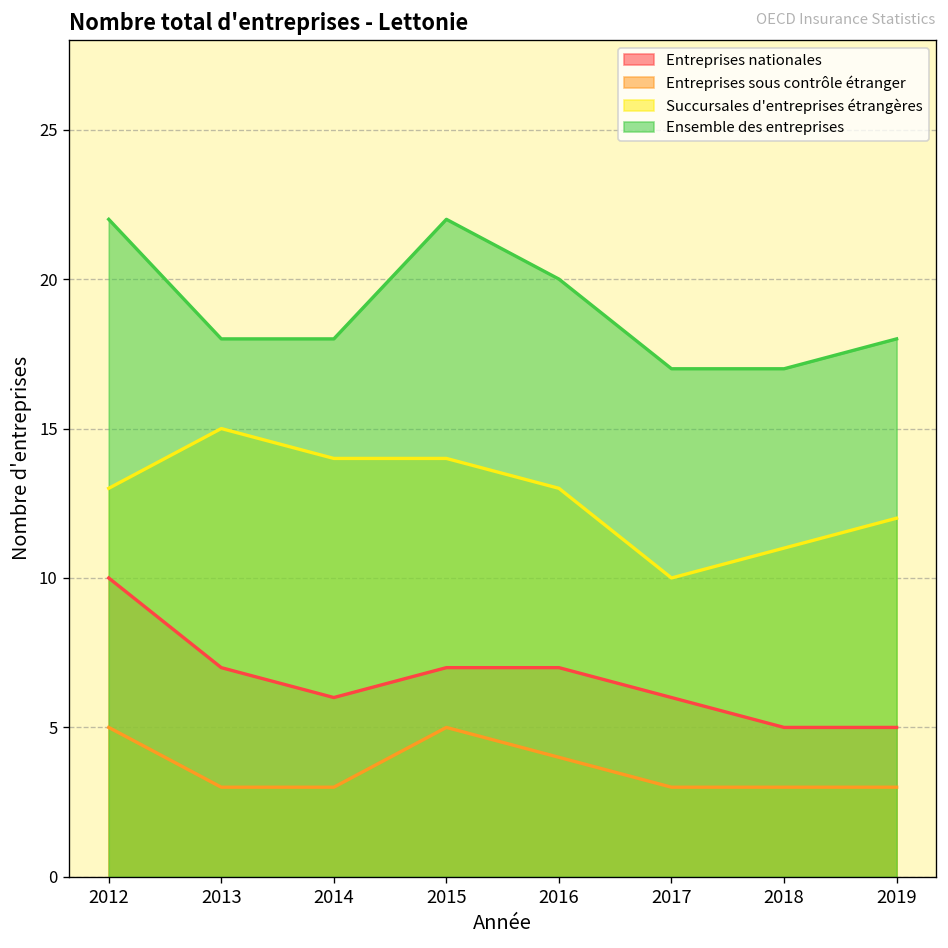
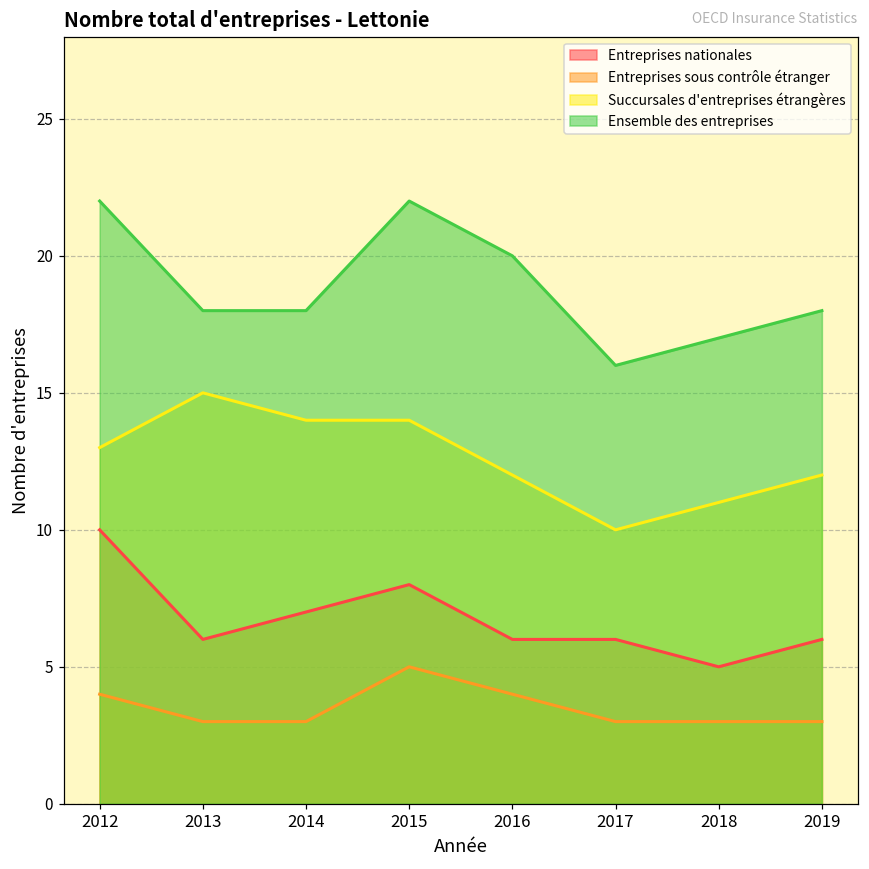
  {
    "Entreprises nationales": {
      "2012": 10,
-     "2013": 7,
-     "2014": 6,
-     "2015": 7,
-     "2016": 7,
+     "2013": 6,
+     "2014": 7,
+     "2015": 8,
+     "2016": 6,
      "2017": 6,
      "2018": 5,
-     "2019": 5
+     "2019": 6
    },
    "Entreprises sous contrôle étranger": {
-     "2012": 5,
+     "2012": 4,
      "2013": 3,
      "2014": 3,
      "2015": 5,
      "2016": 4,
      "2017": 3,
      "2018": 3,
      "2019": 3
    },
    "Succursales d'entreprises étrangères": {
      "2012": 13,
      "2013": 15,
      "2014": 14,
      "2015": 14,
-     "2016": 13,
+     "2016": 12,
      "2017": 10,
      "2018": 11,
      "2019": 12
    },
    "Ensemble des entreprises": {
      "2012": 22,
      "2013": 18,
      "2014": 18,
      "2015": 22,
      "2016": 20,
-     "2017": 17,
+     "2017": 16,
      "2018": 17,
      "2019": 18
    }
  }
